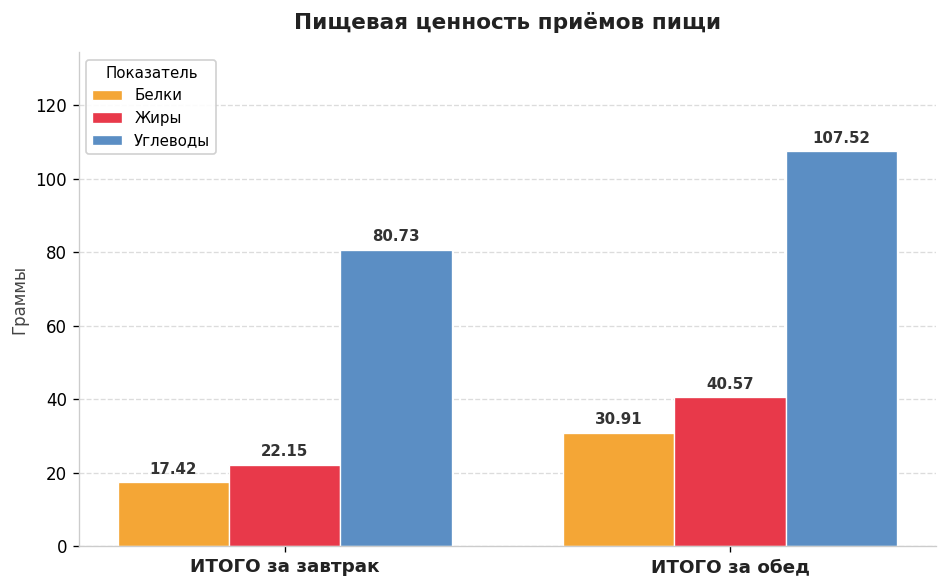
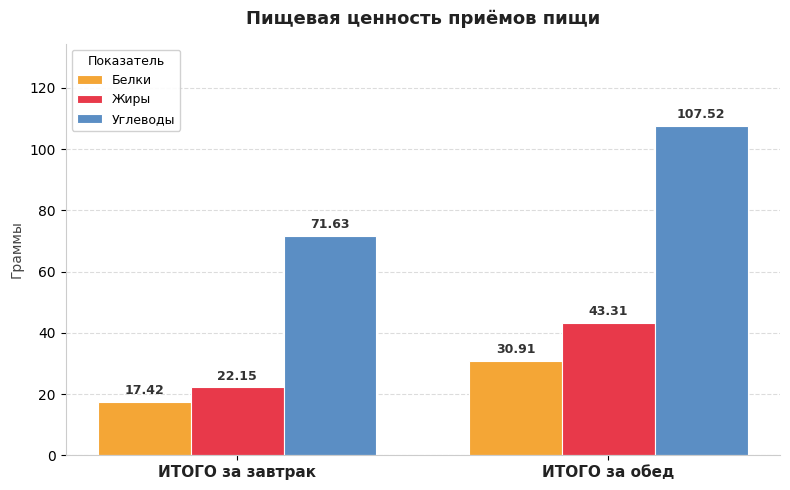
  {
    "Белки": {
      "ИТОГО за завтрак": 17.42,
      "ИТОГО за обед": 30.91
    },
    "Жиры": {
      "ИТОГО за завтрак": 22.15,
-     "ИТОГО за обед": 40.57
+     "ИТОГО за обед": 43.31
    },
    "Углеводы": {
-     "ИТОГО за завтрак": 80.73,
+     "ИТОГО за завтрак": 71.63,
      "ИТОГО за обед": 107.52
    }
  }
